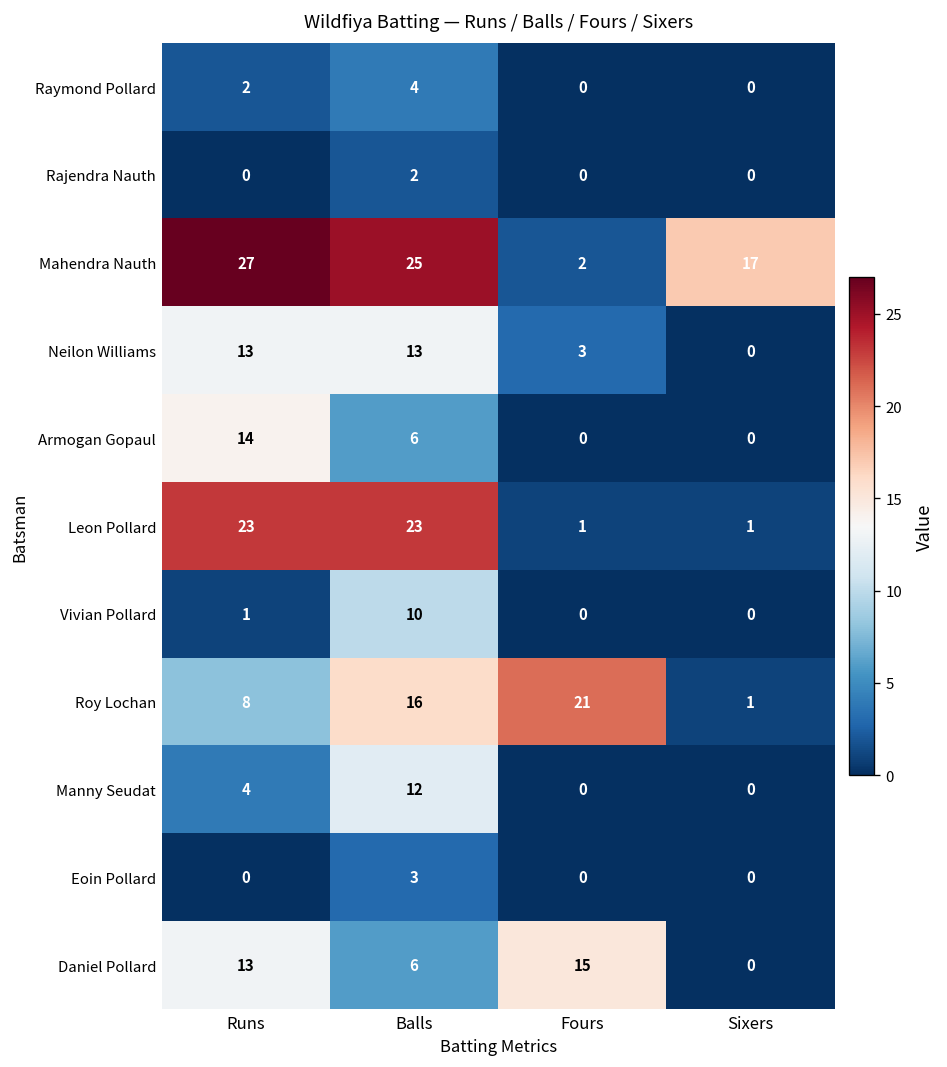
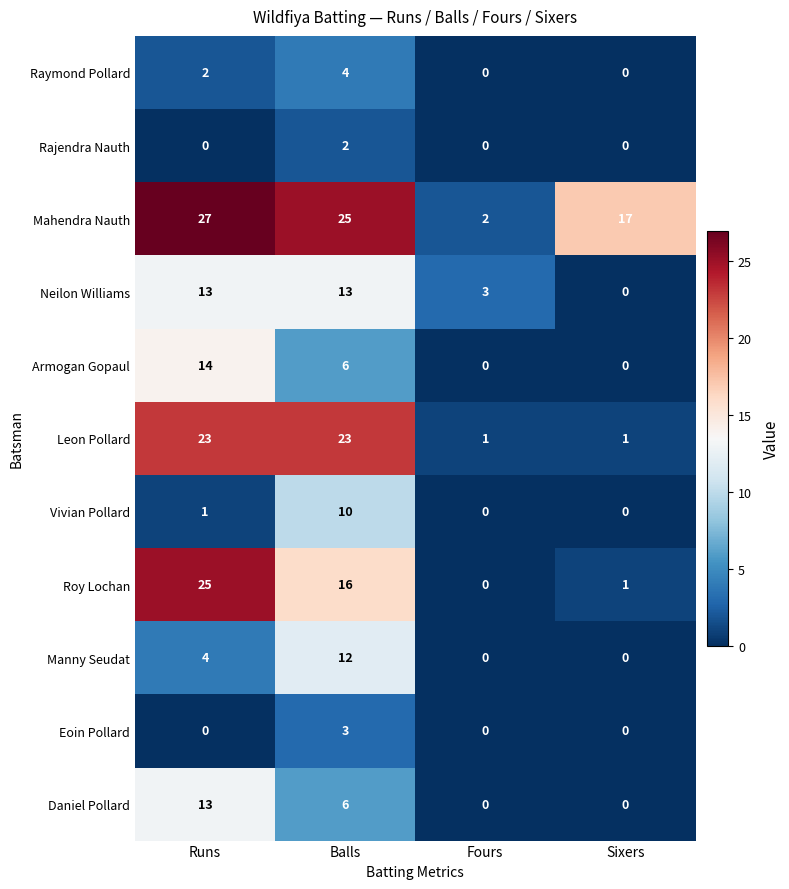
  {
    "Raymond Pollard": {
      "Runs": 2,
      "Balls": 4,
      "Fours": 0,
      "Sixers": 0
    },
    "Rajendra Nauth": {
      "Runs": 0,
      "Balls": 2,
      "Fours": 0,
      "Sixers": 0
    },
    "Mahendra Nauth": {
      "Runs": 27,
      "Balls": 25,
      "Fours": 2,
      "Sixers": 17
    },
    "Neilon Williams": {
      "Runs": 13,
      "Balls": 13,
      "Fours": 3,
      "Sixers": 0
    },
    "Armogan Gopaul": {
      "Runs": 14,
      "Balls": 6,
      "Fours": 0,
      "Sixers": 0
    },
    "Leon Pollard": {
      "Runs": 23,
      "Balls": 23,
      "Fours": 1,
      "Sixers": 1
    },
    "Vivian Pollard": {
      "Runs": 1,
      "Balls": 10,
      "Fours": 0,
      "Sixers": 0
    },
    "Roy Lochan": {
-     "Runs": 8,
+     "Runs": 25,
      "Balls": 16,
-     "Fours": 21,
+     "Fours": 0,
      "Sixers": 1
    },
    "Manny Seudat": {
      "Runs": 4,
      "Balls": 12,
      "Fours": 0,
      "Sixers": 0
    },
    "Eoin Pollard": {
      "Runs": 0,
      "Balls": 3,
      "Fours": 0,
      "Sixers": 0
    },
    "Daniel Pollard": {
      "Runs": 13,
      "Balls": 6,
-     "Fours": 15,
+     "Fours": 0,
      "Sixers": 0
    }
  }
